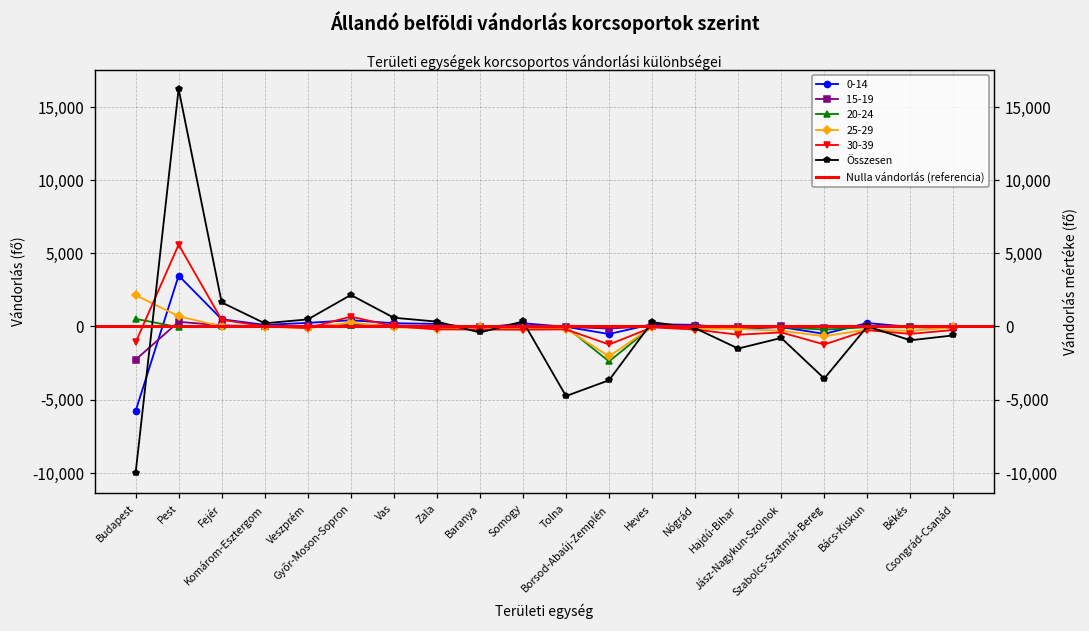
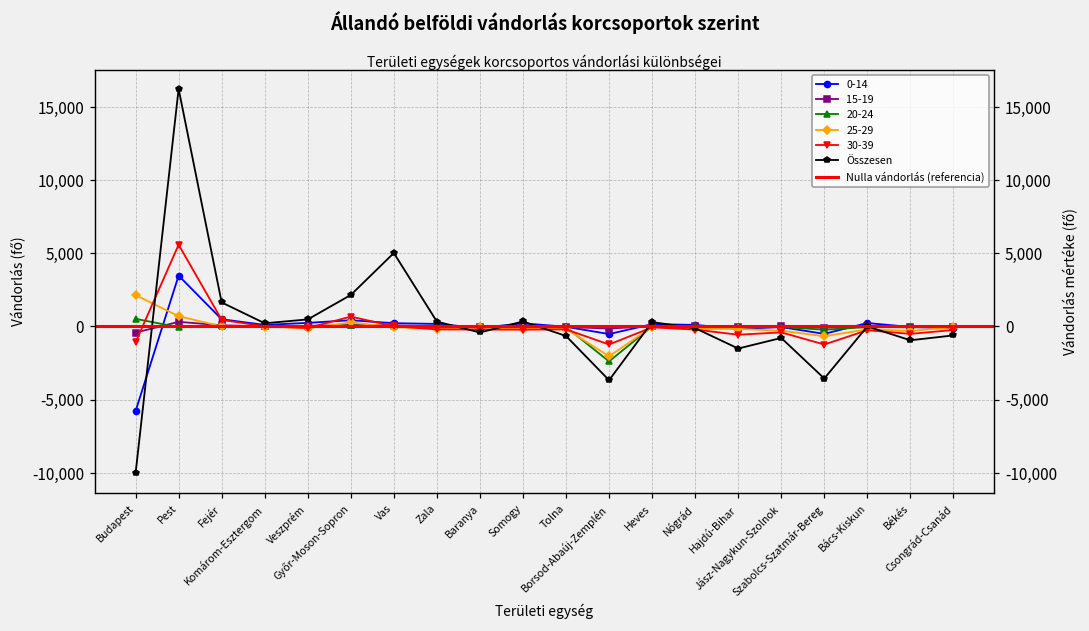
  {
    "0-14": {
      "Budapest": "-5,800",
      "Pest": "3,500",
      "Veszprém": "200",
      "Borsod-Abaúj-Zemplén": "-500"
    },
    "15-19": {
-     "Budapest": "-2,300",
+     "Budapest": "-400",
      "Pest": "300",
      "Borsod-Abaúj-Zemplén": "-100"
    },
    "20-24": {
      "Budapest": "500",
      "Pest": "-100",
      "Borsod-Abaúj-Zemplén": "-2,400"
    },
    "25-29": {
      "Budapest": "2,100",
      "Pest": "700",
      "Borsod-Abaúj-Zemplén": "-2,000",
      "Békés": "-300"
    },
    "30-39": {
      "Budapest": "-1,100",
      "Pest": "5,600",
      "Győr-Moson-Sopron": "700",
      "Borsod-Abaúj-Zemplén": "-1,200",
      "Hajdú-Bihar": "-600",
      "Szabolcs-Szatmár-Bereg": "-1,200",
      "Békés": "-500"
    },
    "Összesen": {
      "Budapest": "-10,000",
      "Pest": "16,200",
      "Fejér": "1,600",
      "Veszprém": "500",
      "Győr-Moson-Sopron": "2,200",
-     "Vas": "600",
+     "Vas": "5,000",
      "Baranya": "-400",
-     "Tolna": "-4,800",
+     "Tolna": "-700",
      "Borsod-Abaúj-Zemplén": "-3,700",
      "Hajdú-Bihar": "-1,500",
      "Jász-Nagykun-Szolnok": "-800",
      "Szabolcs-Szatmár-Bereg": "-3,600",
      "Békés": "-900",
      "Csongrád-Csanád": "-600"
    }
  }
